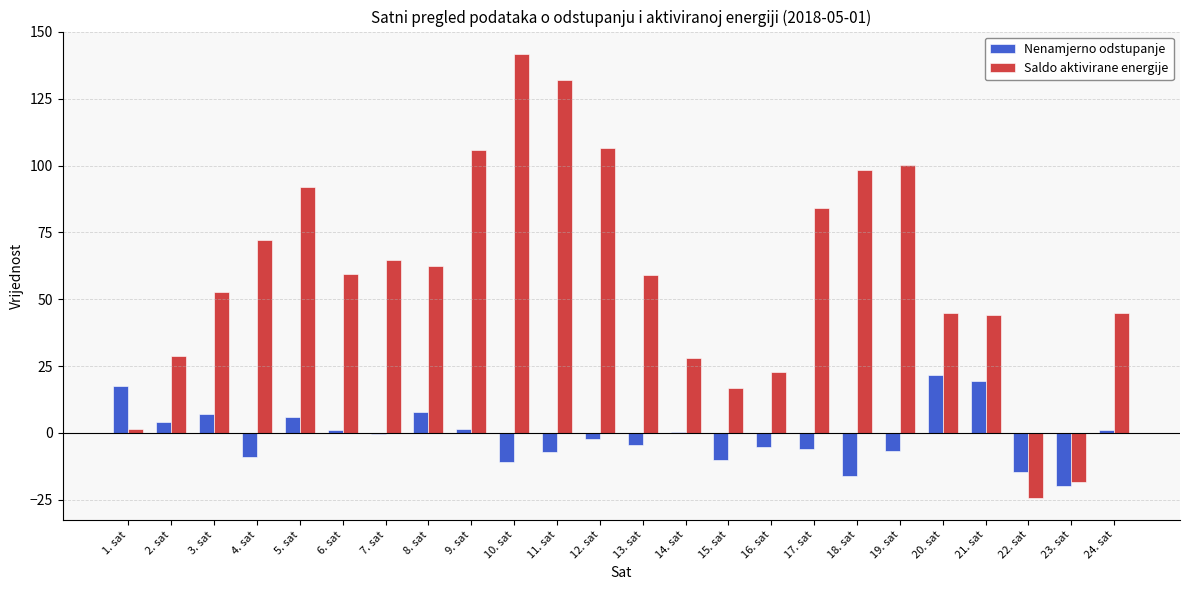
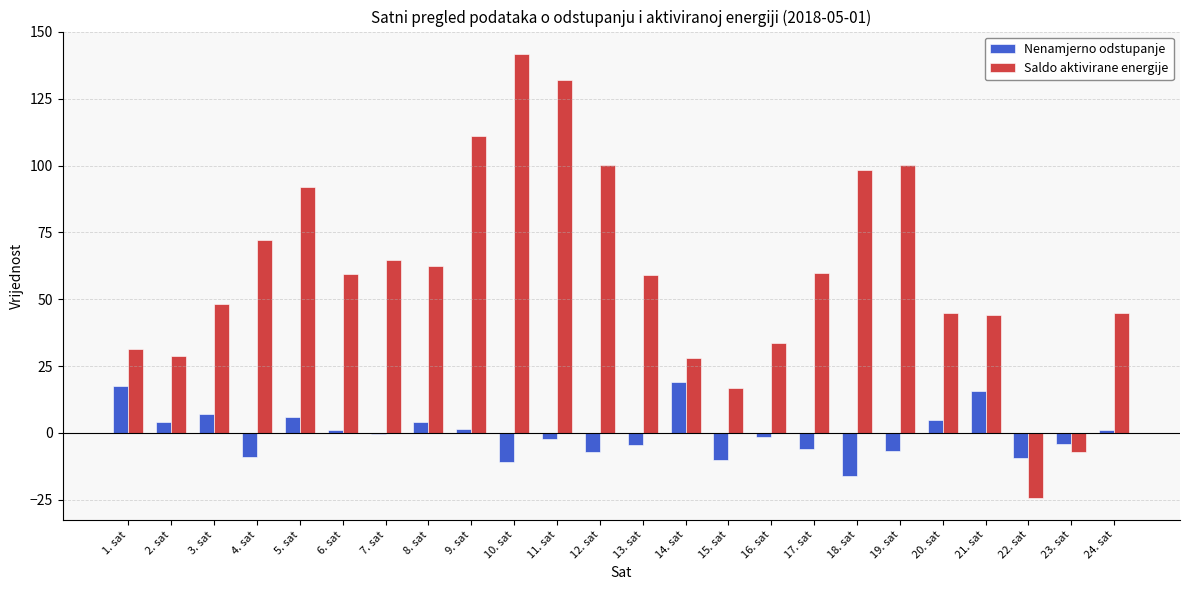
  {
    "Nenamjerno odstupanje": {
      "1. sat": 18,
      "2. sat": 4,
      "3. sat": 7,
      "4. sat": -9,
      "5. sat": 6,
      "6. sat": 1,
-     "8. sat": 8,
+     "8. sat": 4,
      "9. sat": 1,
      "10. sat": -11,
-     "11. sat": -7,
-     "12. sat": -2,
+     "11. sat": -2,
+     "12. sat": -7,
      "13. sat": -5,
-     "14. sat": 0,
+     "14. sat": 19,
      "15. sat": -10,
-     "16. sat": -5,
+     "16. sat": -2,
      "17. sat": -6,
      "18. sat": -16,
      "19. sat": -7,
-     "20. sat": 22,
-     "21. sat": 19,
-     "22. sat": -14,
-     "23. sat": -20,
+     "20. sat": 5,
+     "21. sat": 16,
+     "22. sat": -9,
+     "23. sat": -4,
      "24. sat": 1
    },
    "Saldo aktivirane energije": {
-     "1. sat": 2,
+     "1. sat": 31,
      "2. sat": 29,
-     "3. sat": 53,
+     "3. sat": 48,
      "4. sat": 72,
      "5. sat": 92,
      "6. sat": 59,
      "7. sat": 65,
      "8. sat": 63,
-     "9. sat": 106,
+     "9. sat": 111,
      "10. sat": 142,
      "11. sat": 132,
-     "12. sat": 107,
+     "12. sat": 100,
      "13. sat": 59,
      "14. sat": 28,
      "15. sat": 17,
-     "16. sat": 23,
-     "17. sat": 84,
+     "16. sat": 34,
+     "17. sat": 60,
      "18. sat": 98,
      "19. sat": 100,
      "20. sat": 45,
      "21. sat": 44,
      "22. sat": -24,
-     "23. sat": -19,
+     "23. sat": -7,
      "24. sat": 45
    }
  }
